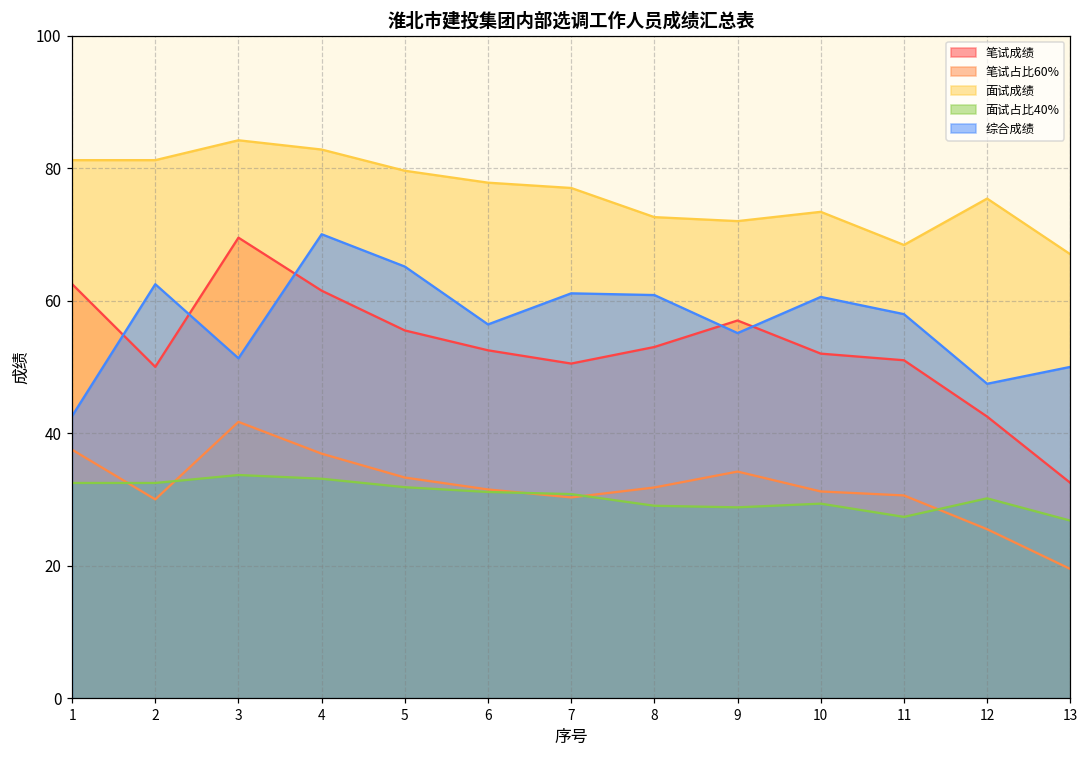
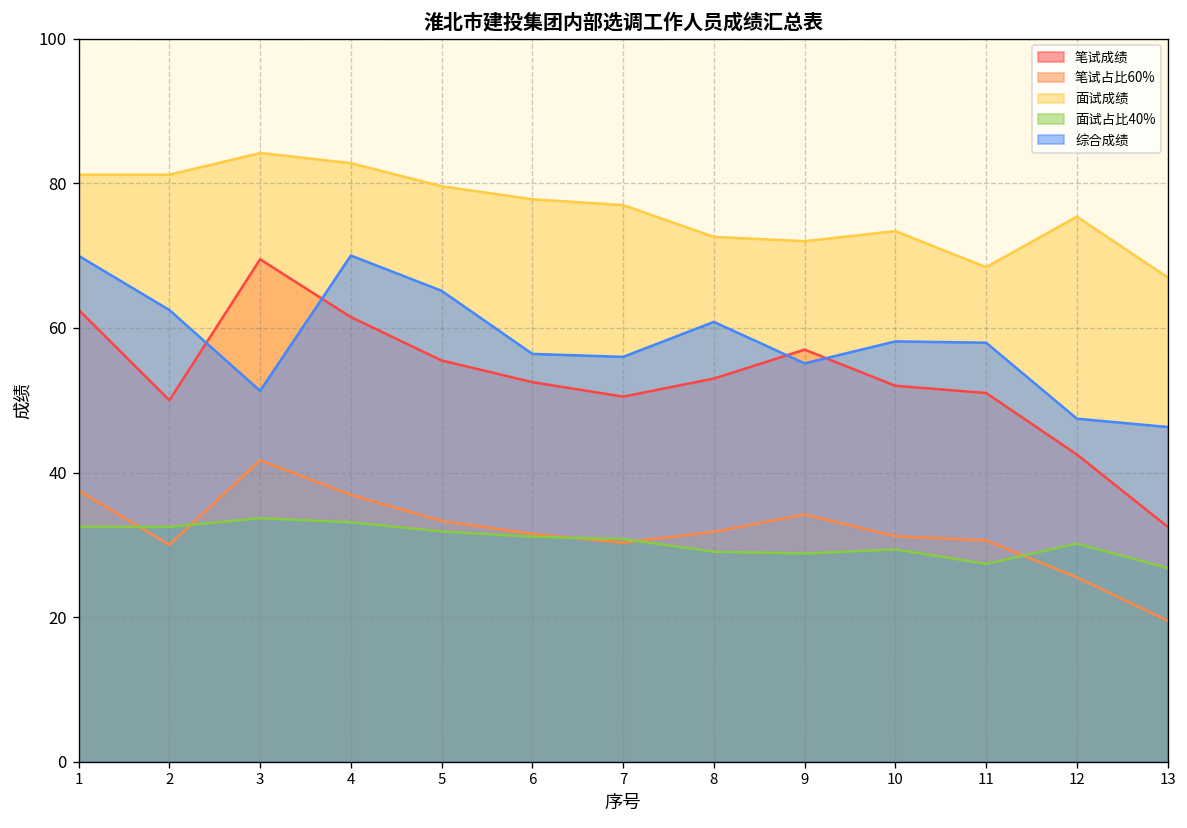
  {
    "面试占比40%": {
      "1": 32,
      "2": 32,
      "3": 34,
      "4": 33,
      "5": 32,
      "7": 31,
      "8": 29,
      "9": 29,
      "10": 29,
      "11": 27,
      "12": 30,
      "13": 27
    },
    "综合成绩": {
-     "1": 43,
+     "1": 70,
      "2": 62,
      "3": 51,
      "4": 70,
      "5": 65,
      "6": 56,
-     "7": 61,
+     "7": 56,
      "8": 61,
      "9": 55,
-     "10": 61,
+     "10": 58,
      "11": 58,
      "12": 47,
-     "13": 50
+     "13": 46
    }
  }
